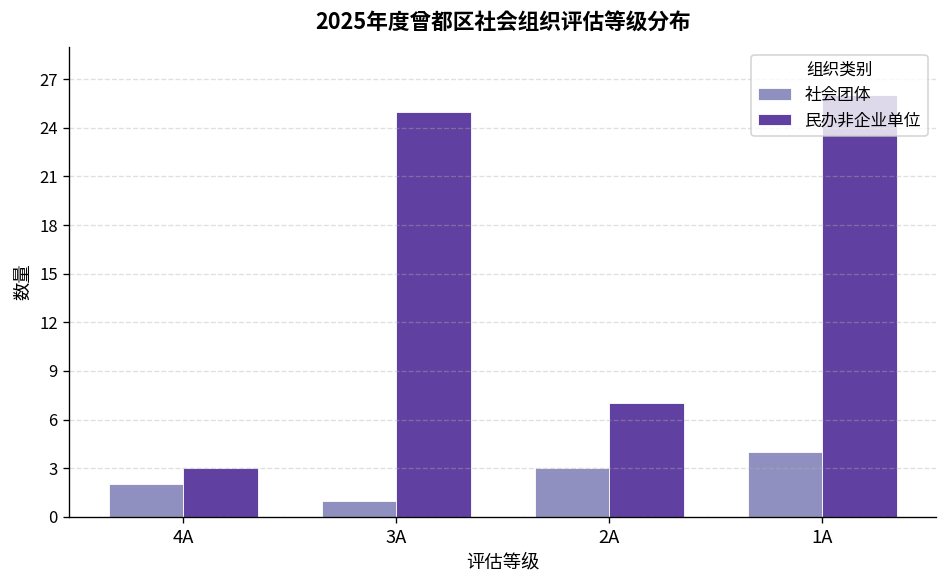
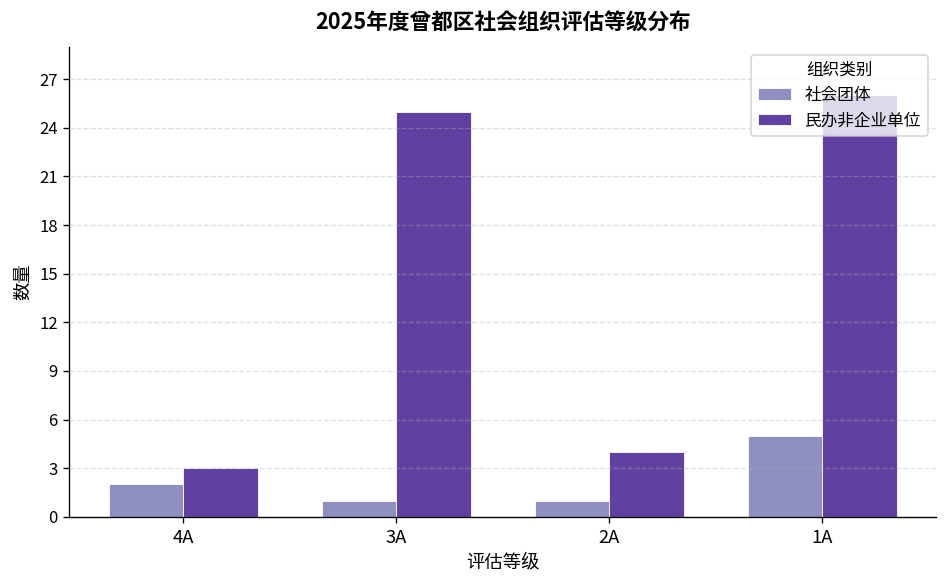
  {
    "社会团体": {
      "4A": 2,
      "3A": 1,
-     "2A": 3,
-     "1A": 4
+     "2A": 1,
+     "1A": 5
    },
    "民办非企业单位": {
      "4A": 3,
      "3A": 25,
-     "2A": 7
+     "2A": 4
    }
  }
